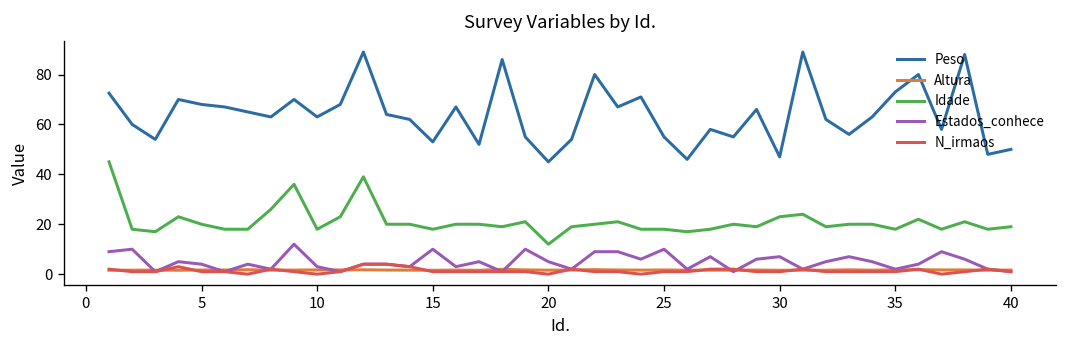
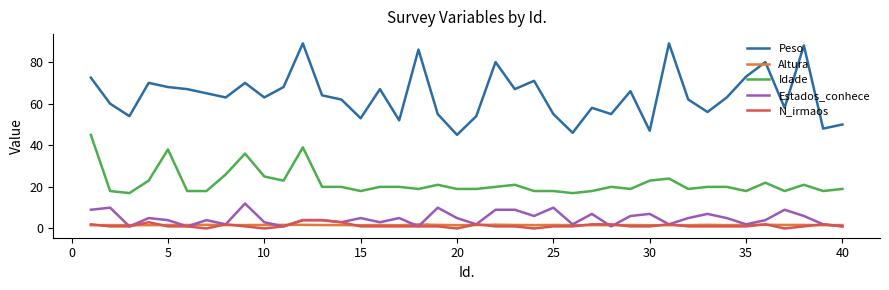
  {
    "Peso": {
      "5": 68,
      "10": 63,
      "15": 53,
      "20": 45,
      "25": 55,
      "30": 47,
      "35": 73,
      "40": 50
    },
    "Idade": {
-     "5": 20,
-     "10": 18,
+     "5": 38,
+     "10": 25,
      "15": 18,
-     "20": 12,
+     "20": 19,
      "25": 18,
      "30": 23,
      "35": 18,
      "40": 19
    },
    "Estados_conhece": {
      "5": 4,
      "10": 3,
-     "15": 10,
+     "15": 5,
      "20": 5,
      "25": 10,
      "30": 7
    }
  }
